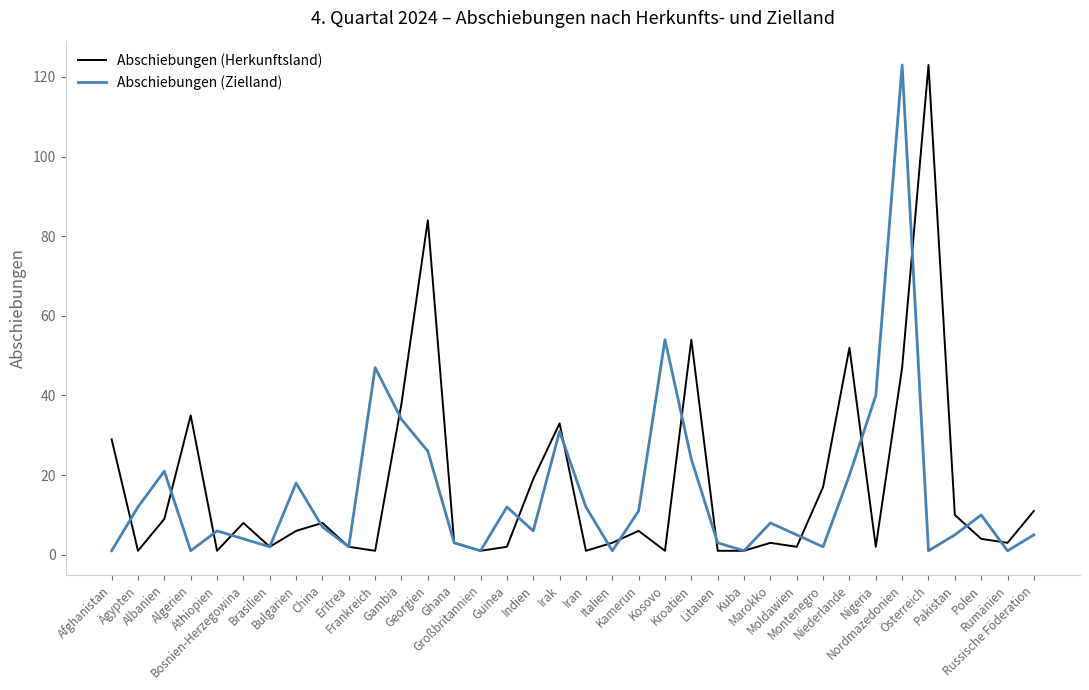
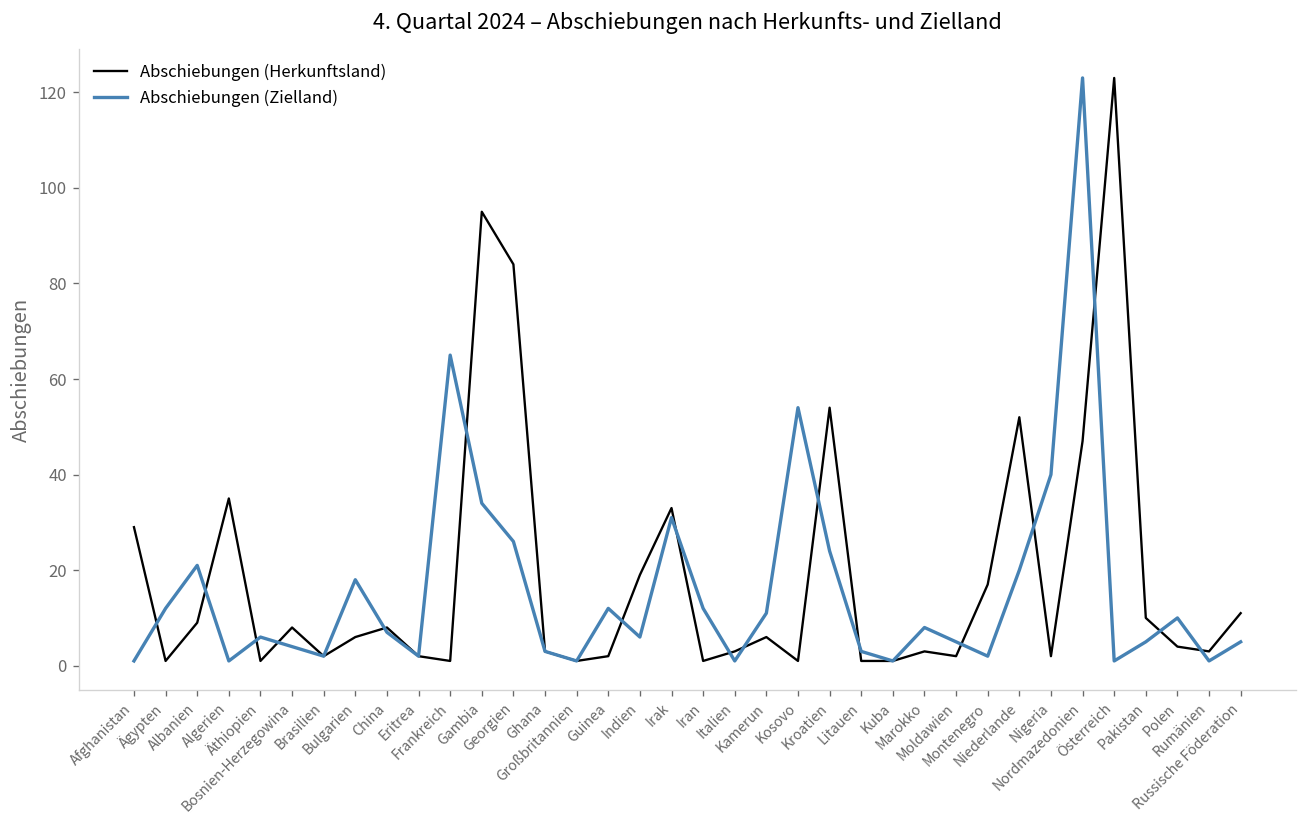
  {
    "Abschiebungen (Herkunftsland)": {
      "Afghanistan": 29,
      "Ägypten": 1,
      "Albanien": 9,
      "Algerien": 35,
      "Äthiopien": 1,
      "Bosnien-Herzegowina": 8,
      "Bulgarien": 6,
      "China": 8,
      "Frankreich": 1,
-     "Gambia": 38,
+     "Gambia": 95,
      "Georgien": 84,
      "Guinea": 2,
      "Indien": 19,
      "Irak": 33,
      "Iran": 1,
      "Italien": 3,
      "Kamerun": 6,
      "Kosovo": 1,
      "Kroatien": 54,
      "Litauen": 1,
      "Marokko": 3,
      "Moldawien": 2,
      "Montenegro": 17,
      "Niederlande": 52,
      "Nigeria": 2,
      "Nordmazedonien": 47,
      "Österreich": 123,
      "Pakistan": 10,
      "Polen": 4,
      "Rumänien": 3,
      "Russische Föderation": 11
    },
    "Abschiebungen (Zielland)": {
      "Afghanistan": 1,
      "Ägypten": 12,
      "Albanien": 21,
      "Algerien": 1,
      "Äthiopien": 6,
      "Bosnien-Herzegowina": 4,
      "Bulgarien": 18,
      "China": 7,
-     "Frankreich": 47,
+     "Frankreich": 65,
      "Gambia": 34,
      "Georgien": 26,
      "Guinea": 12,
      "Indien": 6,
      "Irak": 31,
      "Iran": 12,
      "Italien": 1,
      "Kamerun": 11,
      "Kosovo": 54,
      "Kroatien": 24,
      "Litauen": 3,
      "Marokko": 8,
      "Moldawien": 5,
      "Montenegro": 2,
      "Niederlande": 20,
      "Nigeria": 40,
      "Nordmazedonien": 123,
      "Österreich": 1,
      "Pakistan": 5,
      "Polen": 10,
      "Rumänien": 1,
      "Russische Föderation": 5
    }
  }
